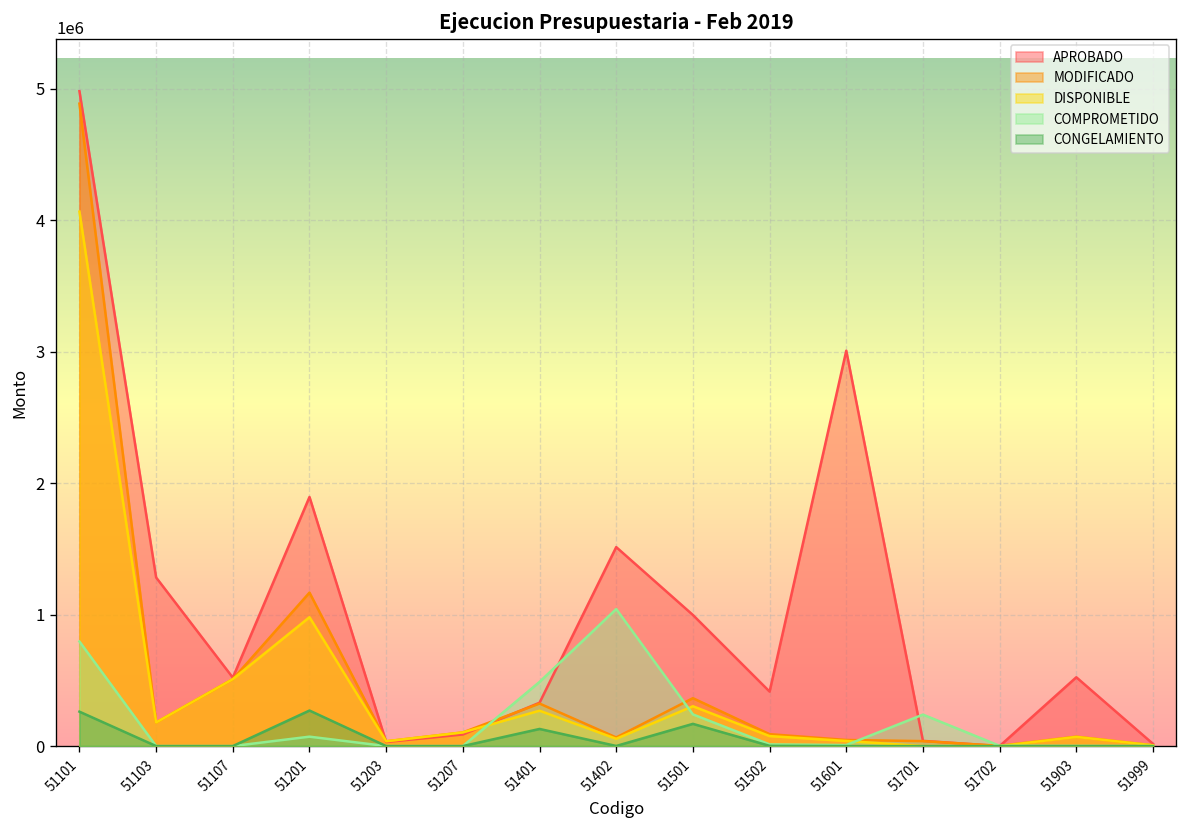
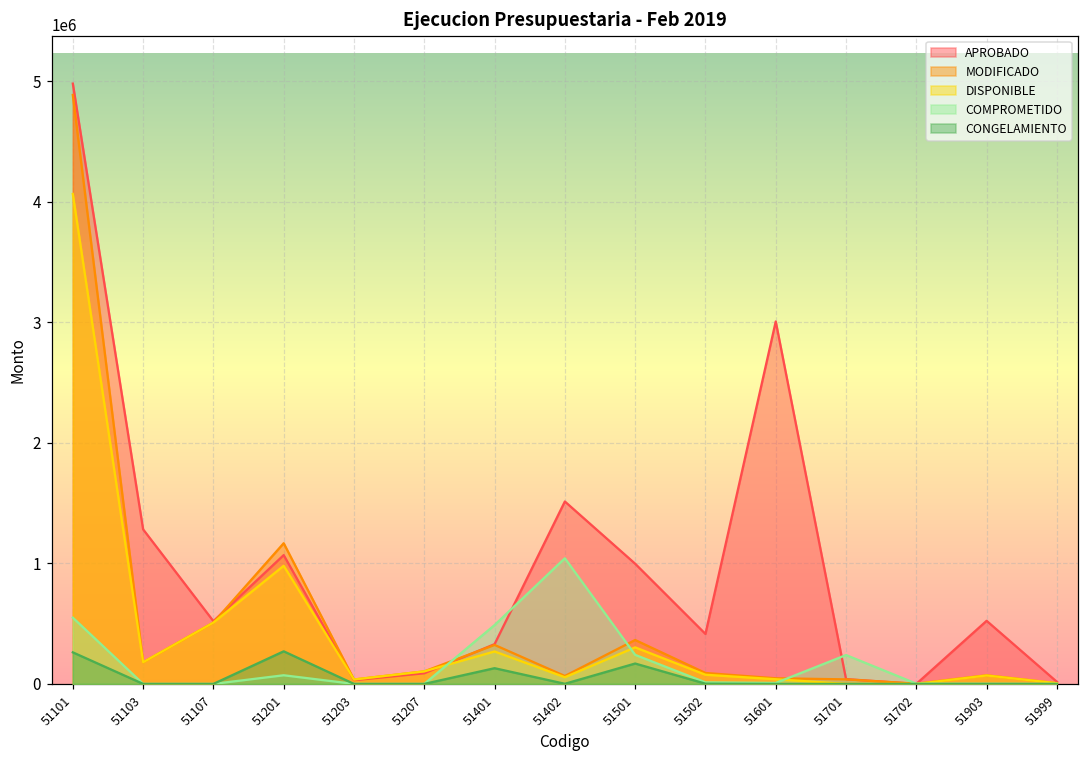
  {
    "APROBADO": {
      "51101": 4980000,
      "51103": 1280000,
-     "51201": 1900000,
+     "51201": 1070000,
      "51402": 1510000,
      "51501": 1000000,
      "51502": 410000,
      "51601": 3010000,
      "51903": 520000
    },
    "COMPROMETIDO": {
-     "51101": 800000,
+     "51101": 550000,
      "51201": 70000,
      "51401": 490000,
      "51402": 1040000,
      "51501": 240000,
      "51701": 240000
    },
    "CONGELAMIENTO": {
      "51101": 260000,
      "51201": 270000,
      "51401": 130000,
      "51402": 0,
      "51501": 170000
    }
  }
